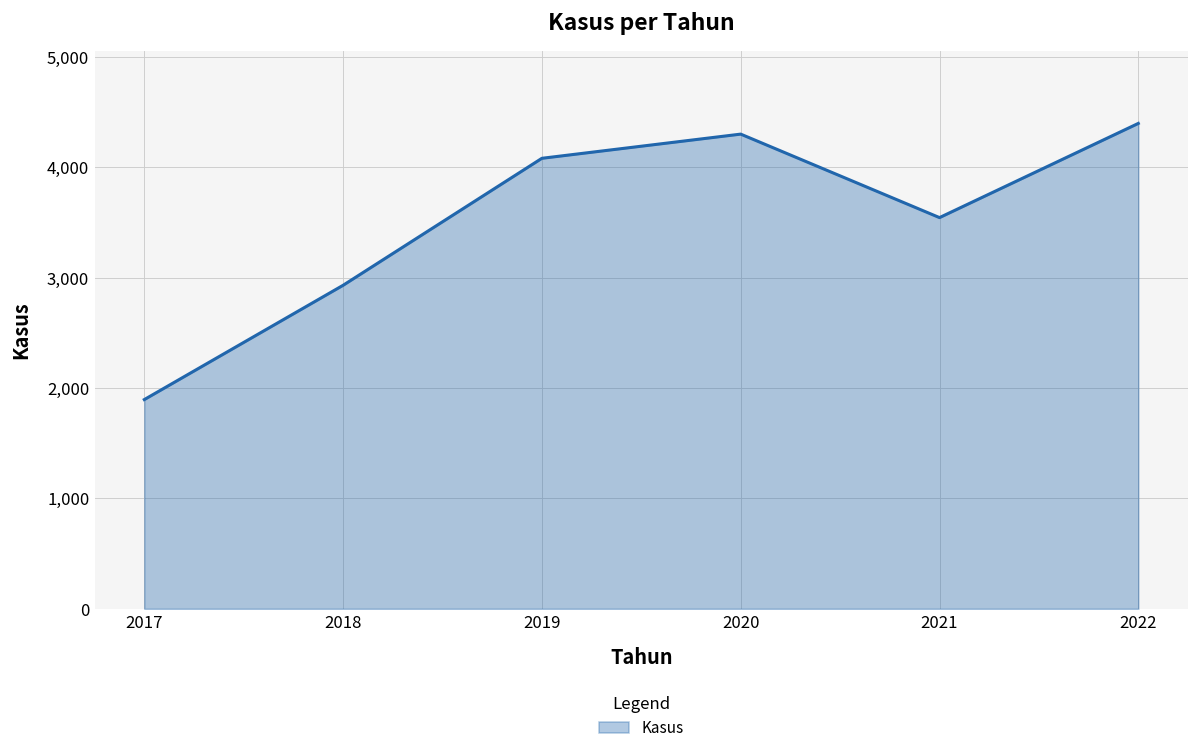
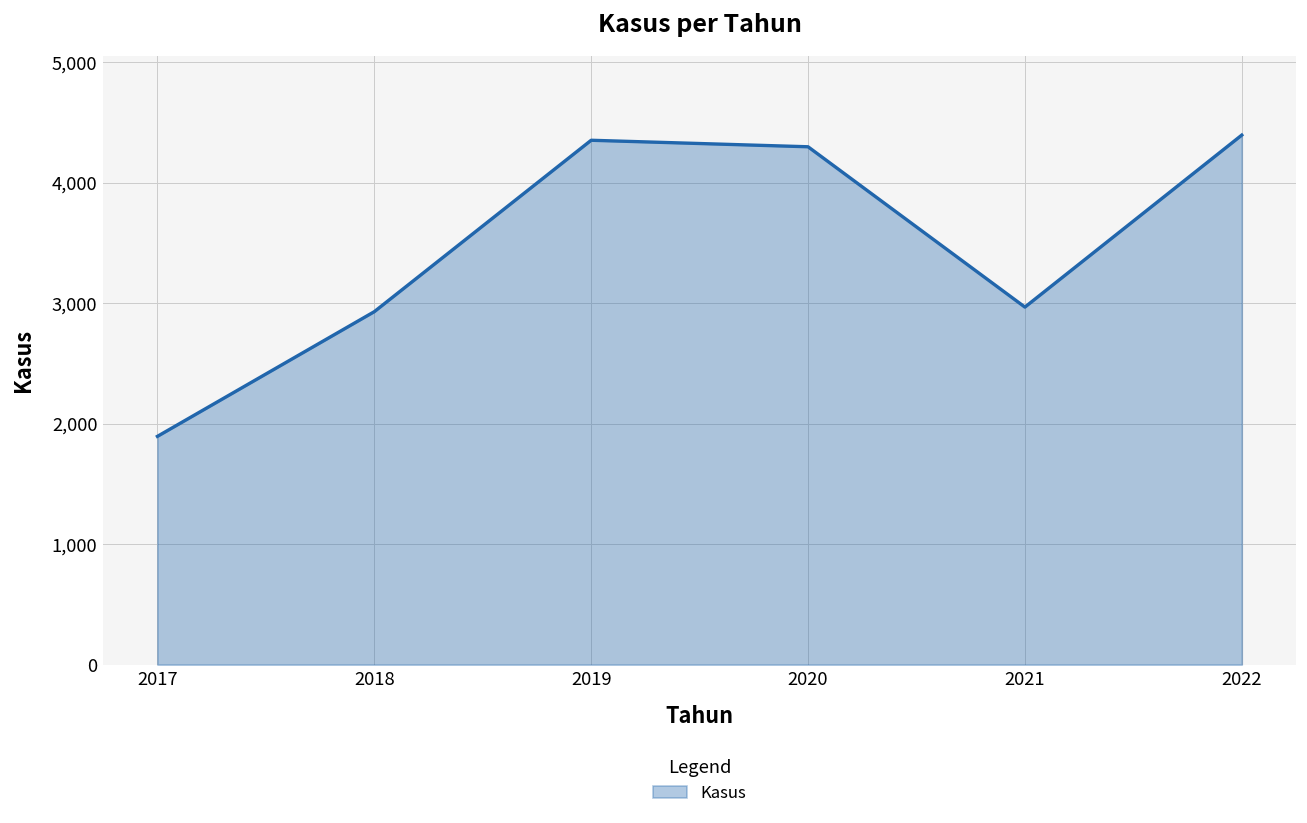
  {
    "2017": "1,900",
    "2018": "2,930",
-   "2019": "4,080",
+   "2019": "4,350",
    "2020": "4,300",
-   "2021": "3,540",
+   "2021": "2,970",
    "2022": "4,400"
  }
